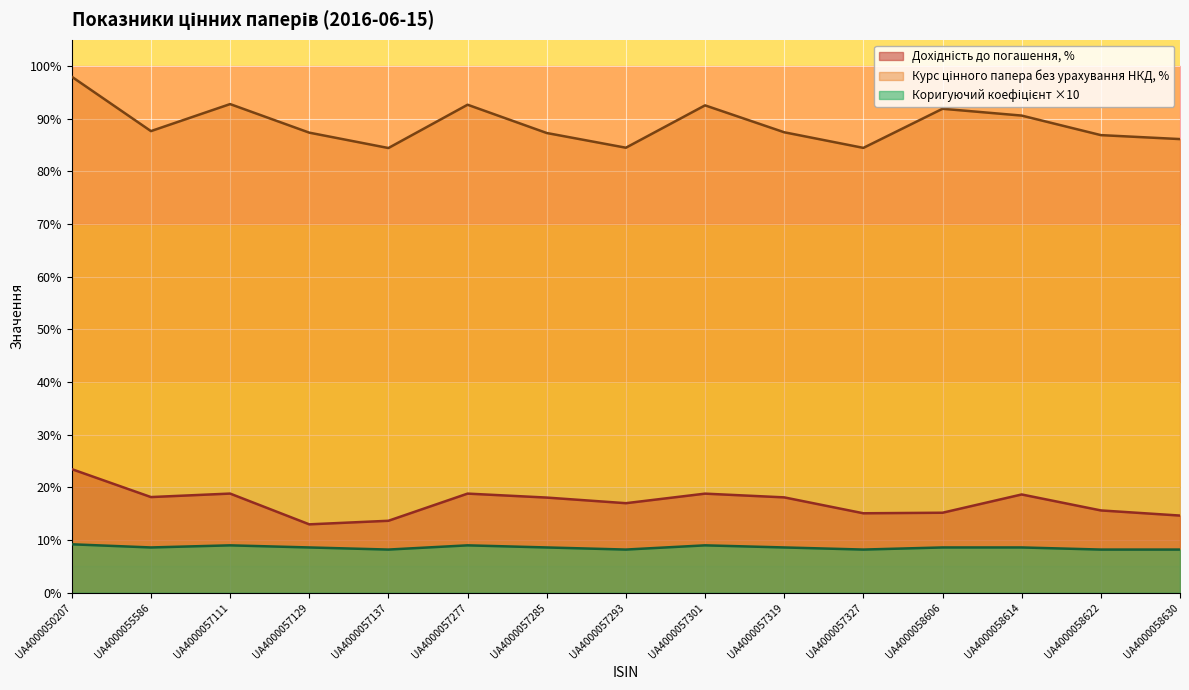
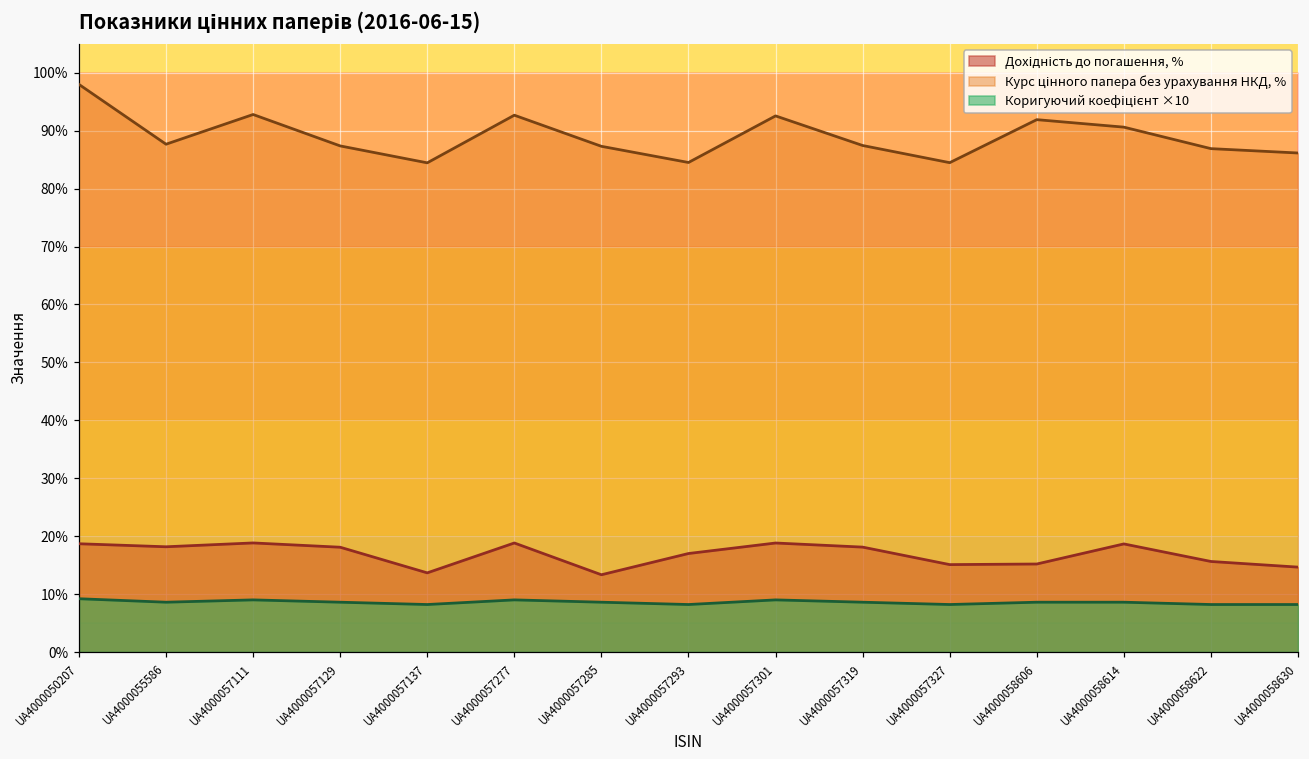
  {
    "Дохідність до погашення, %": {
-     "UA4000050207": "23%",
+     "UA4000050207": "19%",
      "UA4000055586": "18%",
      "UA4000057111": "19%",
-     "UA4000057129": "13%",
+     "UA4000057129": "18%",
      "UA4000057137": "14%",
      "UA4000057277": "19%",
-     "UA4000057285": "18%",
+     "UA4000057285": "13%",
      "UA4000057293": "17%",
      "UA4000057301": "19%",
      "UA4000057319": "18%",
      "UA4000057327": "15%",
      "UA4000058606": "15%",
      "UA4000058614": "19%",
      "UA4000058622": "16%",
      "UA4000058630": "15%"
    },
    "Коригуючий коефіцієнт ×10": {
      "UA4000050207": "9%",
      "UA4000055586": "9%",
      "UA4000057111": "9%",
      "UA4000057129": "9%",
      "UA4000057137": "8%",
      "UA4000057277": "9%",
      "UA4000057285": "9%",
      "UA4000057293": "8%",
      "UA4000057301": "9%",
      "UA4000057319": "9%",
      "UA4000057327": "8%",
      "UA4000058606": "9%",
      "UA4000058614": "9%",
      "UA4000058622": "8%",
      "UA4000058630": "8%"
    }
  }
